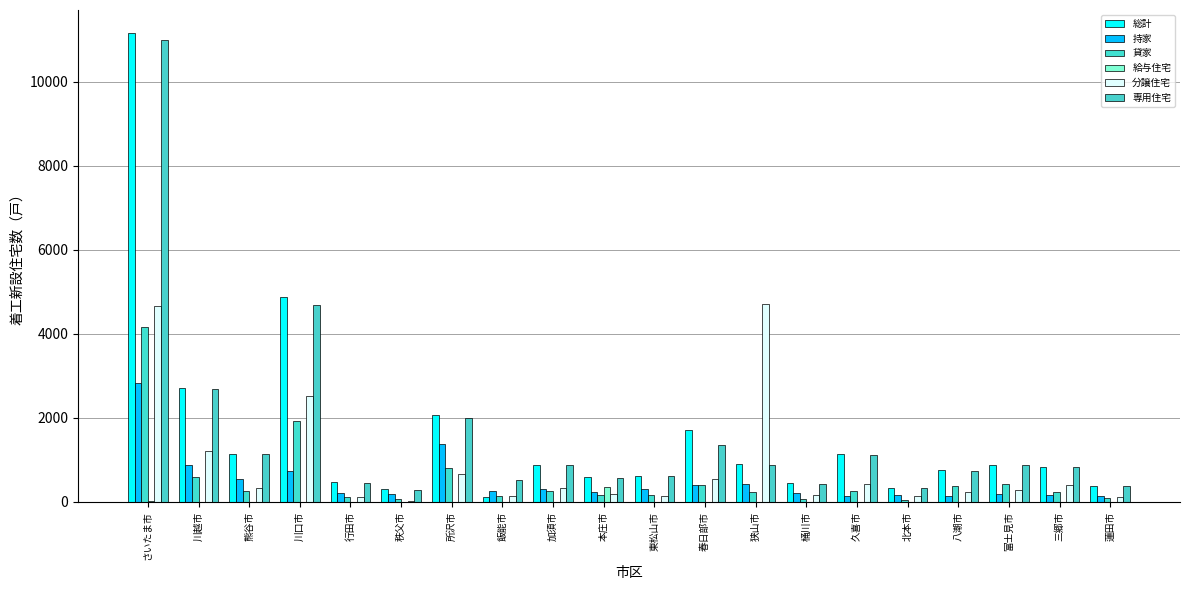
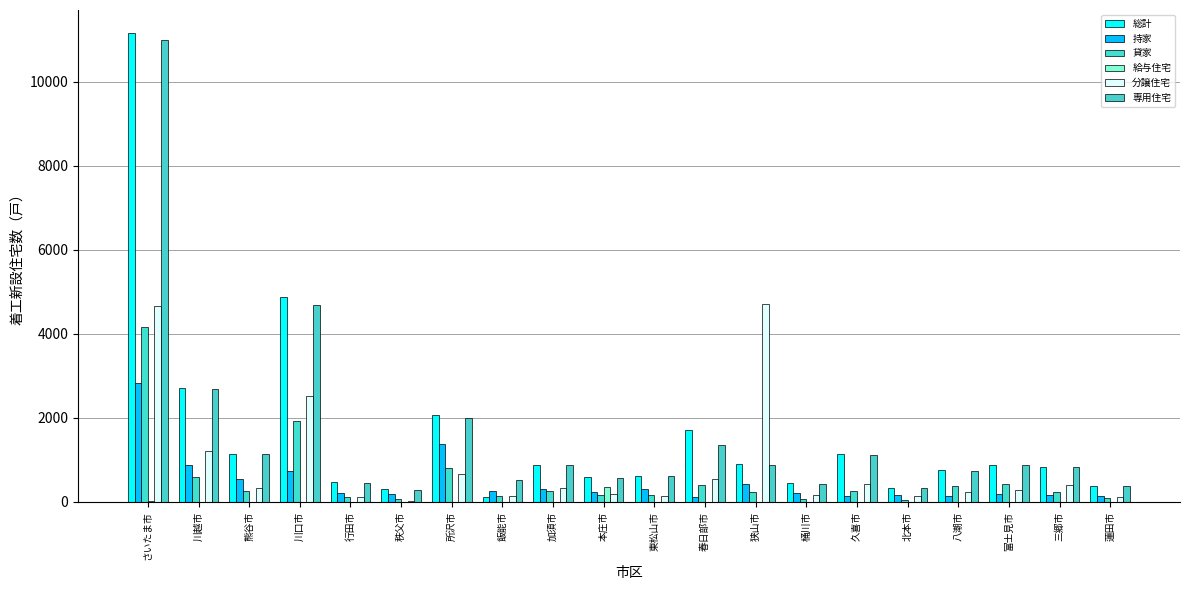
  {
    "総計": {
      "さいたま市": 11200,
      "川越市": 2700,
      "熊谷市": 1100,
      "川口市": 4900,
      "行田市": 500,
      "秩父市": 300,
      "所沢市": 2100,
      "飯能市": 100,
      "加須市": 900,
      "本庄市": 600,
      "東松山市": 600,
      "春日部市": 1700,
      "狭山市": 900,
      "桶川市": 400,
      "久喜市": 1100,
      "北本市": 300,
      "八潮市": 800,
      "富士見市": 900,
      "三郷市": 800,
      "蓮田市": 400
    },
    "持家": {
      "さいたま市": 2800,
      "川越市": 900,
      "熊谷市": 600,
      "川口市": 700,
      "行田市": 200,
      "秩父市": 200,
      "所沢市": 1400,
      "飯能市": 300,
      "加須市": 300,
      "本庄市": 200,
      "東松山市": 300,
-     "春日部市": 400,
+     "春日部市": 100,
      "狭山市": 400,
      "桶川市": 200,
      "久喜市": 100,
      "北本市": 200,
      "八潮市": 100,
      "富士見市": 200,
      "三郷市": 200,
      "蓮田市": 200
    },
    "給与住宅": {
      "川越市": 0,
      "川口市": 0,
      "行田市": 0,
      "所沢市": 0,
      "飯能市": 0,
      "本庄市": 400,
      "東松山市": 0,
      "春日部市": 0,
      "狭山市": 0,
      "桶川市": 0,
      "久喜市": 0,
      "北本市": 0,
      "八潮市": 0,
      "富士見市": 0,
      "三郷市": 0,
      "蓮田市": 0
    },
    "分譲住宅": {
      "さいたま市": 4700,
      "川越市": 1200,
      "熊谷市": 300,
      "川口市": 2500,
      "行田市": 100,
      "所沢市": 700,
      "飯能市": 100,
      "加須市": 300,
      "本庄市": 200,
      "東松山市": 100,
      "春日部市": 600,
      "狭山市": 4700,
      "桶川市": 200,
      "久喜市": 400,
      "北本市": 100,
      "八潮市": 200,
      "富士見市": 300,
      "三郷市": 400,
      "蓮田市": 100
    }
  }
